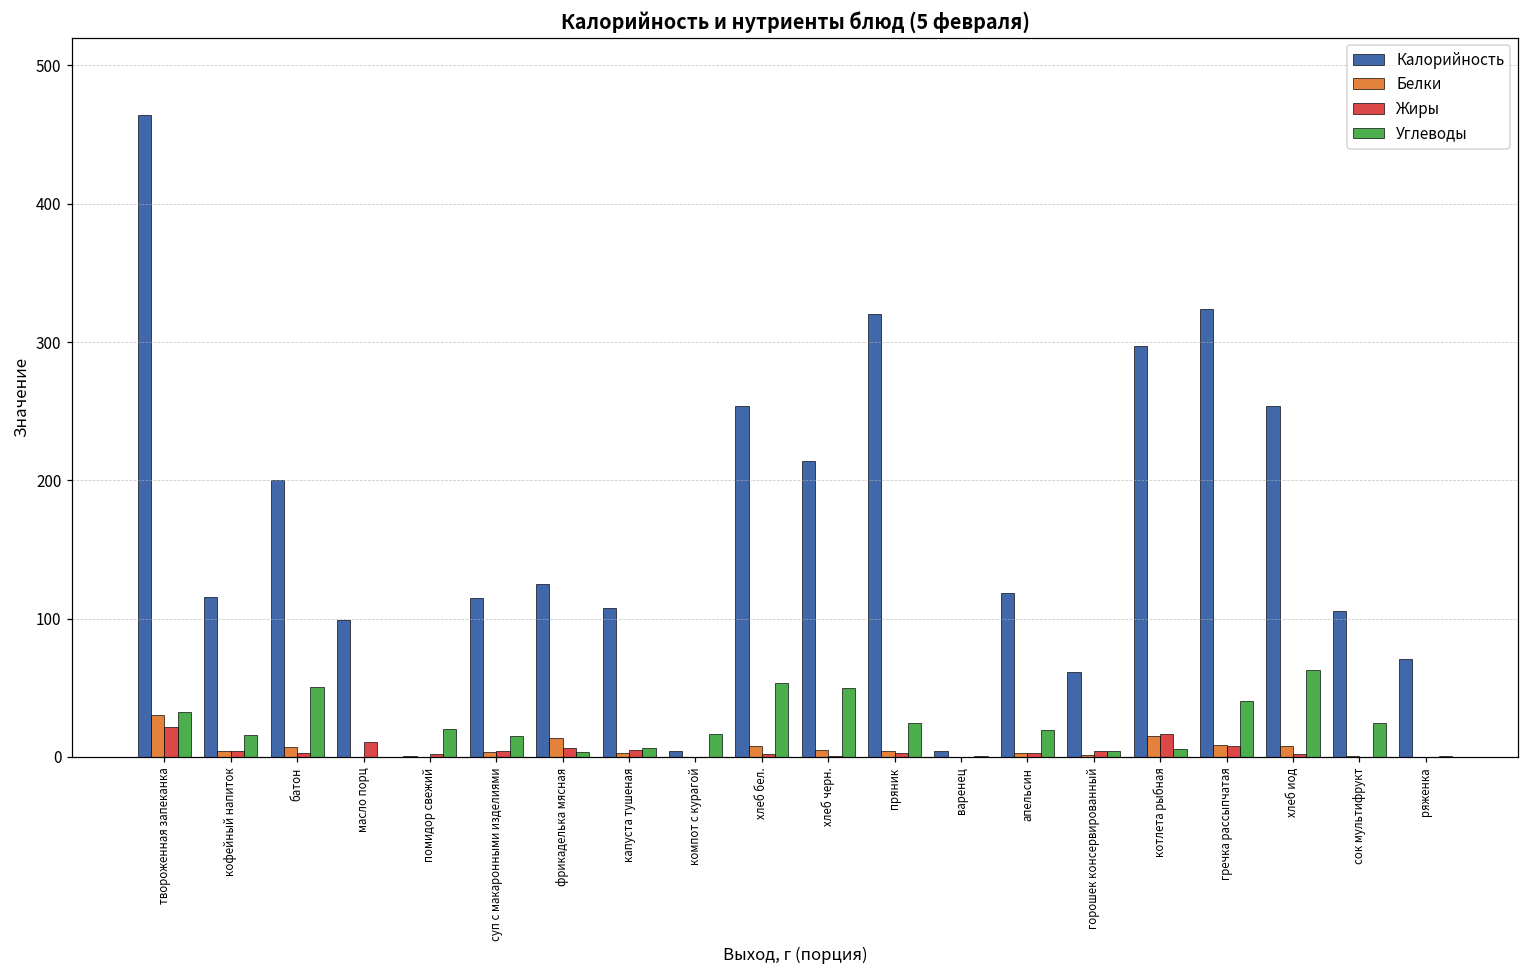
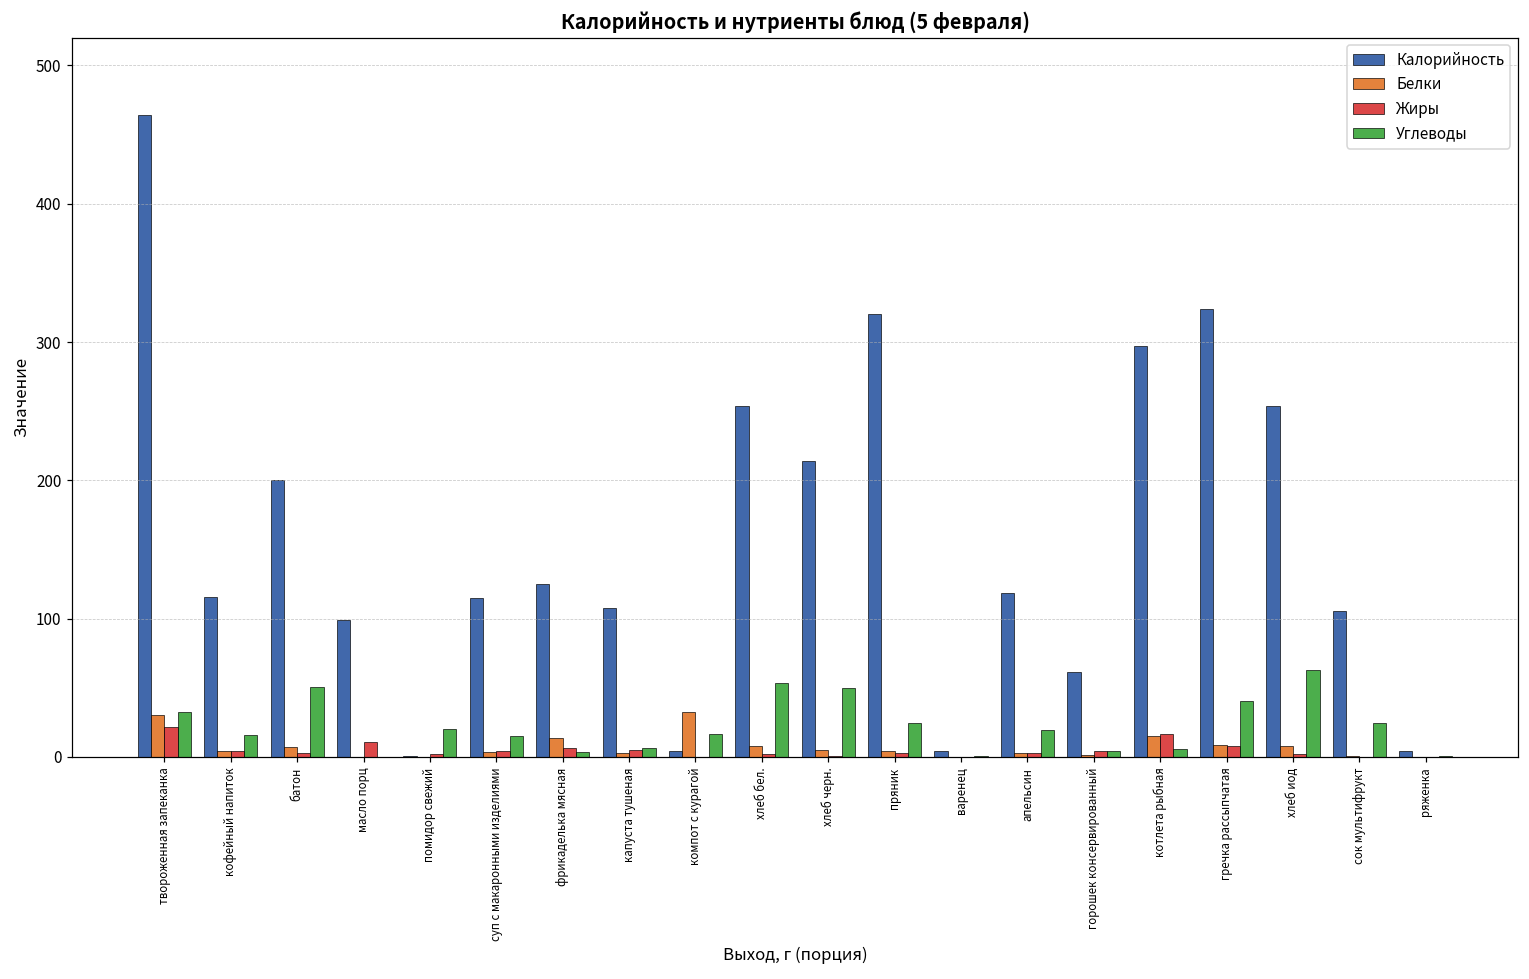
  {
    "Калорийность": {
      "твороженная запеканка": 464,
      "кофейный напиток": 116,
      "батон": 200,
      "масло порц": 99,
      "суп с макаронными изделиями": 115,
      "фрикаделька мясная": 125,
      "капуста тушеная": 108,
      "компот с курагой": 4,
      "хлеб бел.": 254,
      "хлеб черн.": 214,
      "пряник": 321,
      "варенец": 4,
      "апельсин": 119,
      "горошек консервированный": 62,
      "котлета рыбная": 297,
      "гречка рассыпчатая": 324,
      "хлеб иод": 254,
      "сок мультифрукт": 106,
-     "ряженка": 71
+     "ряженка": 4
    },
    "Белки": {
      "твороженная запеканка": 30,
      "кофейный напиток": 4,
      "батон": 8,
      "суп с макаронными изделиями": 4,
      "фрикаделька мясная": 13,
      "капуста тушеная": 3,
-     "компот с курагой": 0,
+     "компот с курагой": 33,
      "хлеб бел.": 8,
      "хлеб черн.": 5,
      "пряник": 4,
      "апельсин": 3,
      "котлета рыбная": 15,
      "гречка рассыпчатая": 8,
      "хлеб иод": 8
    },
    "Жиры": {
      "твороженная запеканка": 22,
      "кофейный напиток": 4,
      "батон": 3,
      "масло порц": 11,
      "помидор свежий": 2,
      "суп с макаронными изделиями": 5,
      "фрикаделька мясная": 7,
      "капуста тушеная": 5,
      "хлеб бел.": 2,
      "пряник": 3,
      "апельсин": 3,
      "горошек консервированный": 4,
      "котлета рыбная": 17,
      "гречка рассыпчатая": 8,
      "хлеб иод": 2,
      "сок мультифрукт": 0
    },
    "Углеводы": {
      "твороженная запеканка": 33,
      "кофейный напиток": 16,
      "батон": 51,
      "помидор свежий": 20,
      "суп с макаронными изделиями": 15,
      "фрикаделька мясная": 3,
      "капуста тушеная": 7,
      "компот с курагой": 17,
      "хлеб бел.": 53,
      "хлеб черн.": 50,
      "пряник": 25,
      "апельсин": 20,
      "горошек консервированный": 5,
      "котлета рыбная": 6,
      "гречка рассыпчатая": 41,
      "хлеб иод": 63,
      "сок мультифрукт": 25
    }
  }
